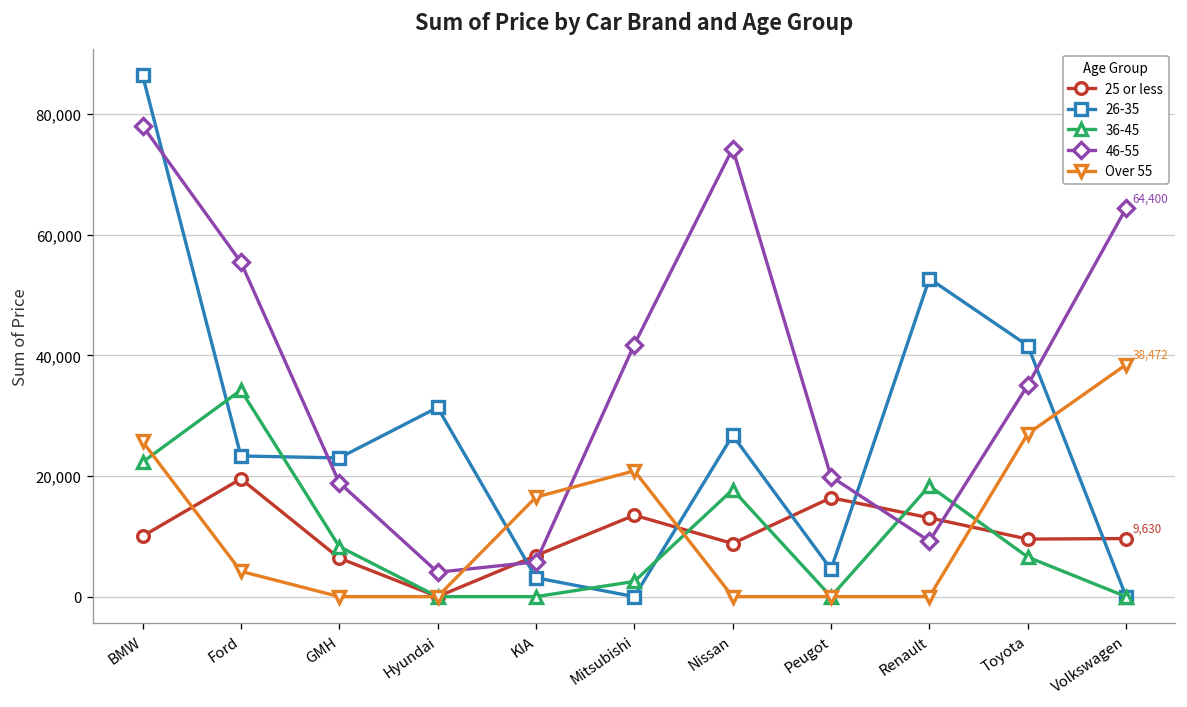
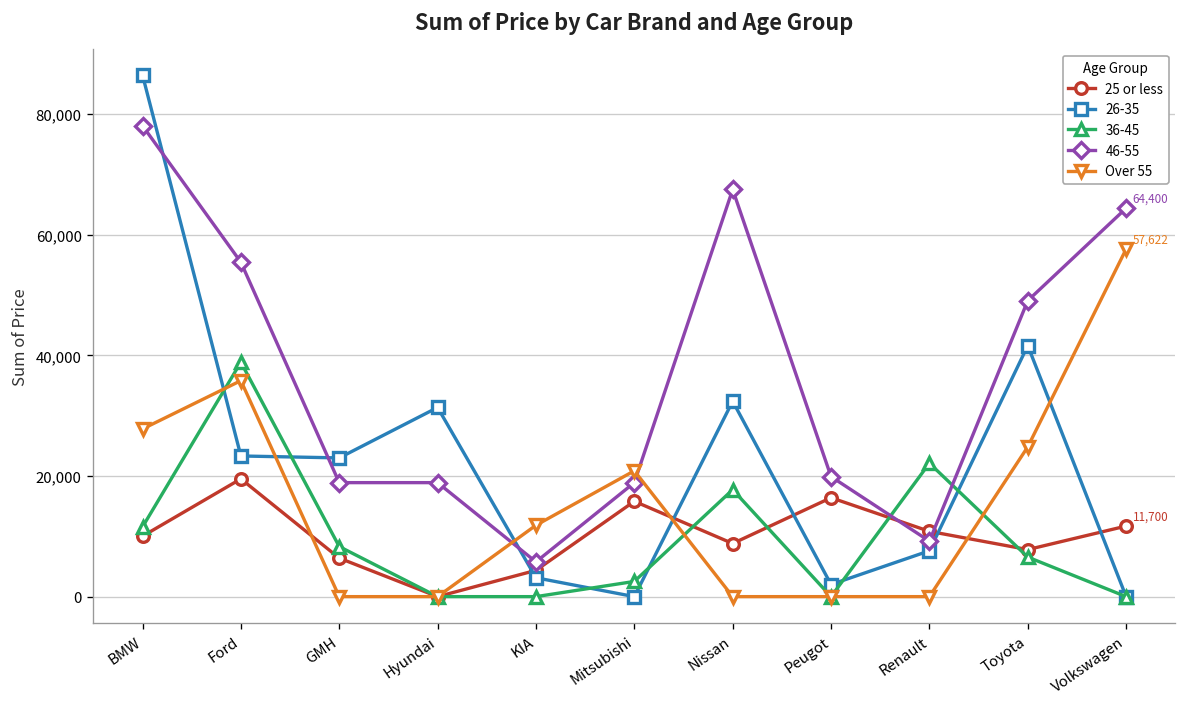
  {
    "25 or less": {
-     "KIA": "7,000",
-     "Mitsubishi": "14,000",
-     "Renault": "13,000",
-     "Toyota": "10,000",
-     "Volkswagen": "9,630"
+     "KIA": "4,000",
+     "Mitsubishi": "16,000",
+     "Renault": "11,000",
+     "Toyota": "8,000",
+     "Volkswagen": "11,700"
    },
    "26-35": {
      "BMW": "86,000",
      "Ford": "23,000",
      "GMH": "23,000",
      "Hyundai": "31,000",
      "KIA": "3,000",
      "Mitsubishi": "0",
-     "Nissan": "27,000",
-     "Peugot": "5,000",
-     "Renault": "53,000",
+     "Nissan": "32,000",
+     "Peugot": "2,000",
+     "Renault": "8,000",
      "Toyota": "42,000"
    },
    "36-45": {
-     "BMW": "22,000",
-     "Ford": "34,000",
+     "BMW": "12,000",
+     "Ford": "39,000",
      "GMH": "8,000",
      "KIA": "0",
      "Mitsubishi": "3,000",
      "Nissan": "18,000",
-     "Renault": "18,000",
+     "Renault": "22,000",
      "Toyota": "7,000"
    },
    "46-55": {
      "BMW": "78,000",
      "Ford": "55,000",
      "GMH": "19,000",
-     "Hyundai": "4,000",
+     "Hyundai": "19,000",
      "KIA": "6,000",
-     "Mitsubishi": "42,000",
-     "Nissan": "74,000",
+     "Mitsubishi": "19,000",
+     "Nissan": "68,000",
      "Peugot": "20,000",
      "Renault": "9,000",
-     "Toyota": "35,000"
+     "Toyota": "49,000"
    },
    "Over 55": {
-     "BMW": "26,000",
-     "Ford": "4,000",
-     "KIA": "17,000",
-     "Toyota": "27,000",
-     "Volkswagen": "38,472"
+     "BMW": "28,000",
+     "Ford": "36,000",
+     "KIA": "12,000",
+     "Toyota": "25,000",
+     "Volkswagen": "57,622"
    }
  }
